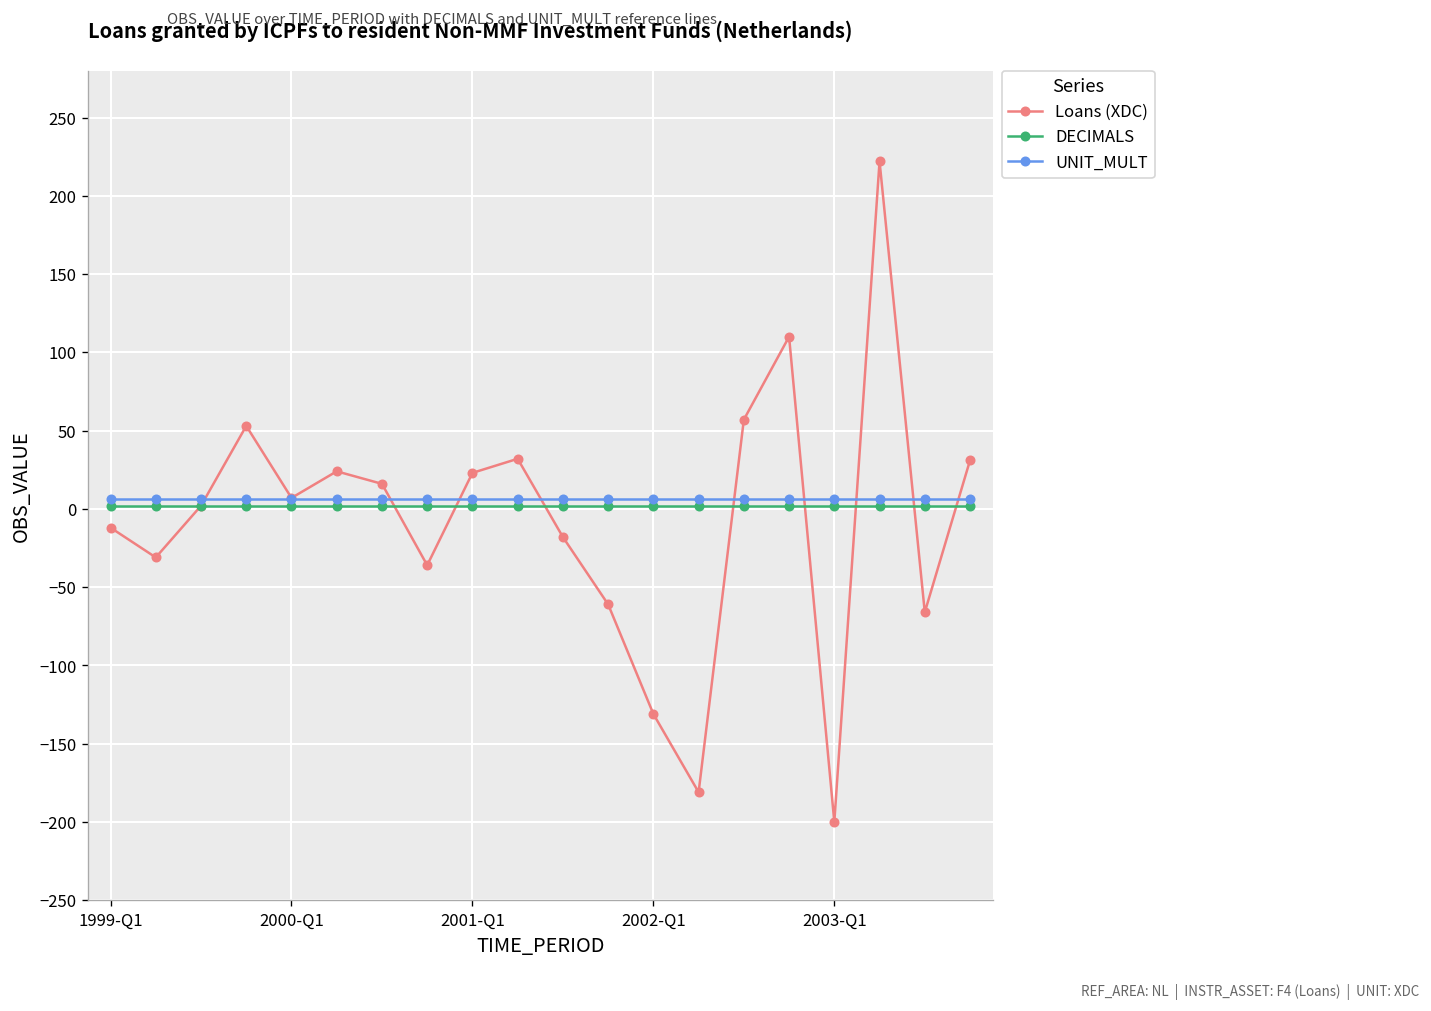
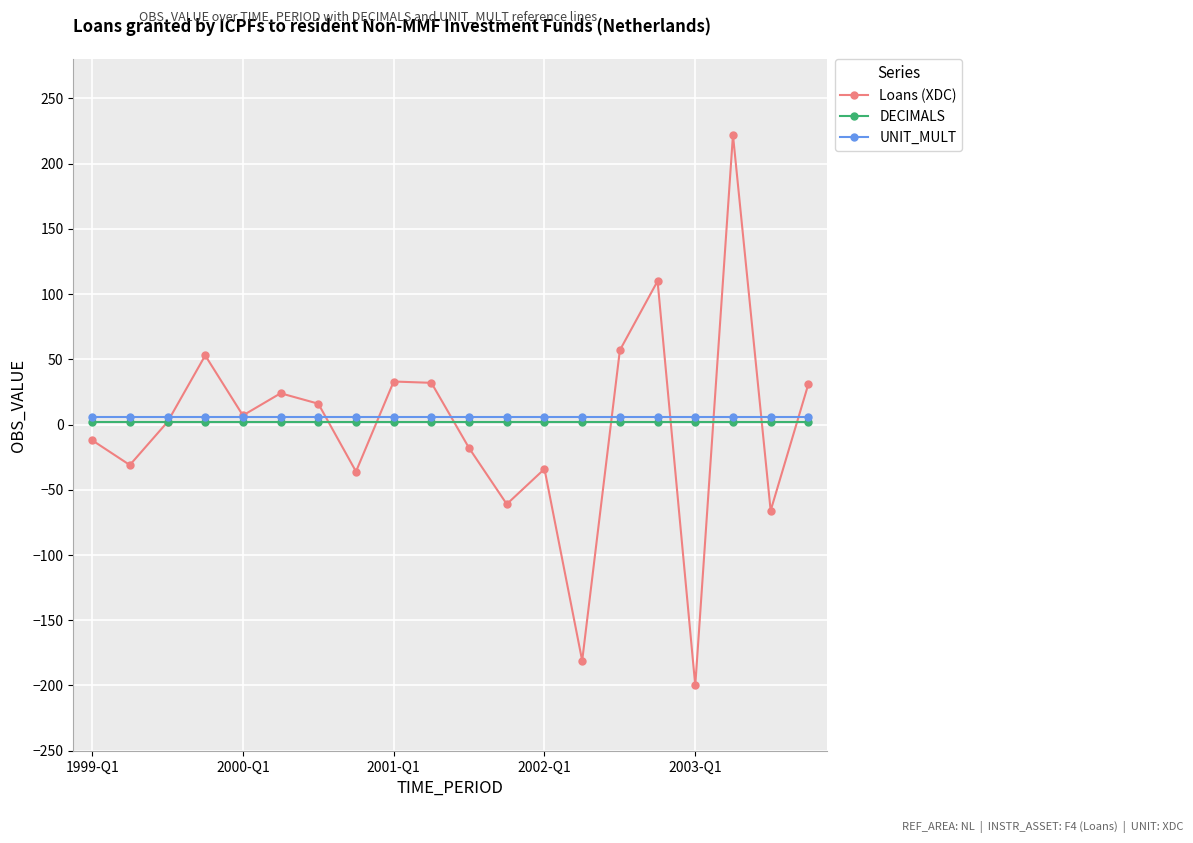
  {
    "Loans (XDC)": {
      "1999-Q1": -12,
-     "2001-Q1": 23,
-     "2002-Q1": -131,
+     "2001-Q1": 33,
+     "2002-Q1": -34,
      "2003-Q1": -200
    },
    "DECIMALS": {
      "1999-Q1": 2,
      "2000-Q1": 2,
      "2001-Q1": 2,
      "2002-Q1": 2,
      "2003-Q1": 2
    },
    "UNIT_MULT": {
      "1999-Q1": 6,
      "2001-Q1": 6,
      "2002-Q1": 6,
      "2003-Q1": 6
    }
  }
